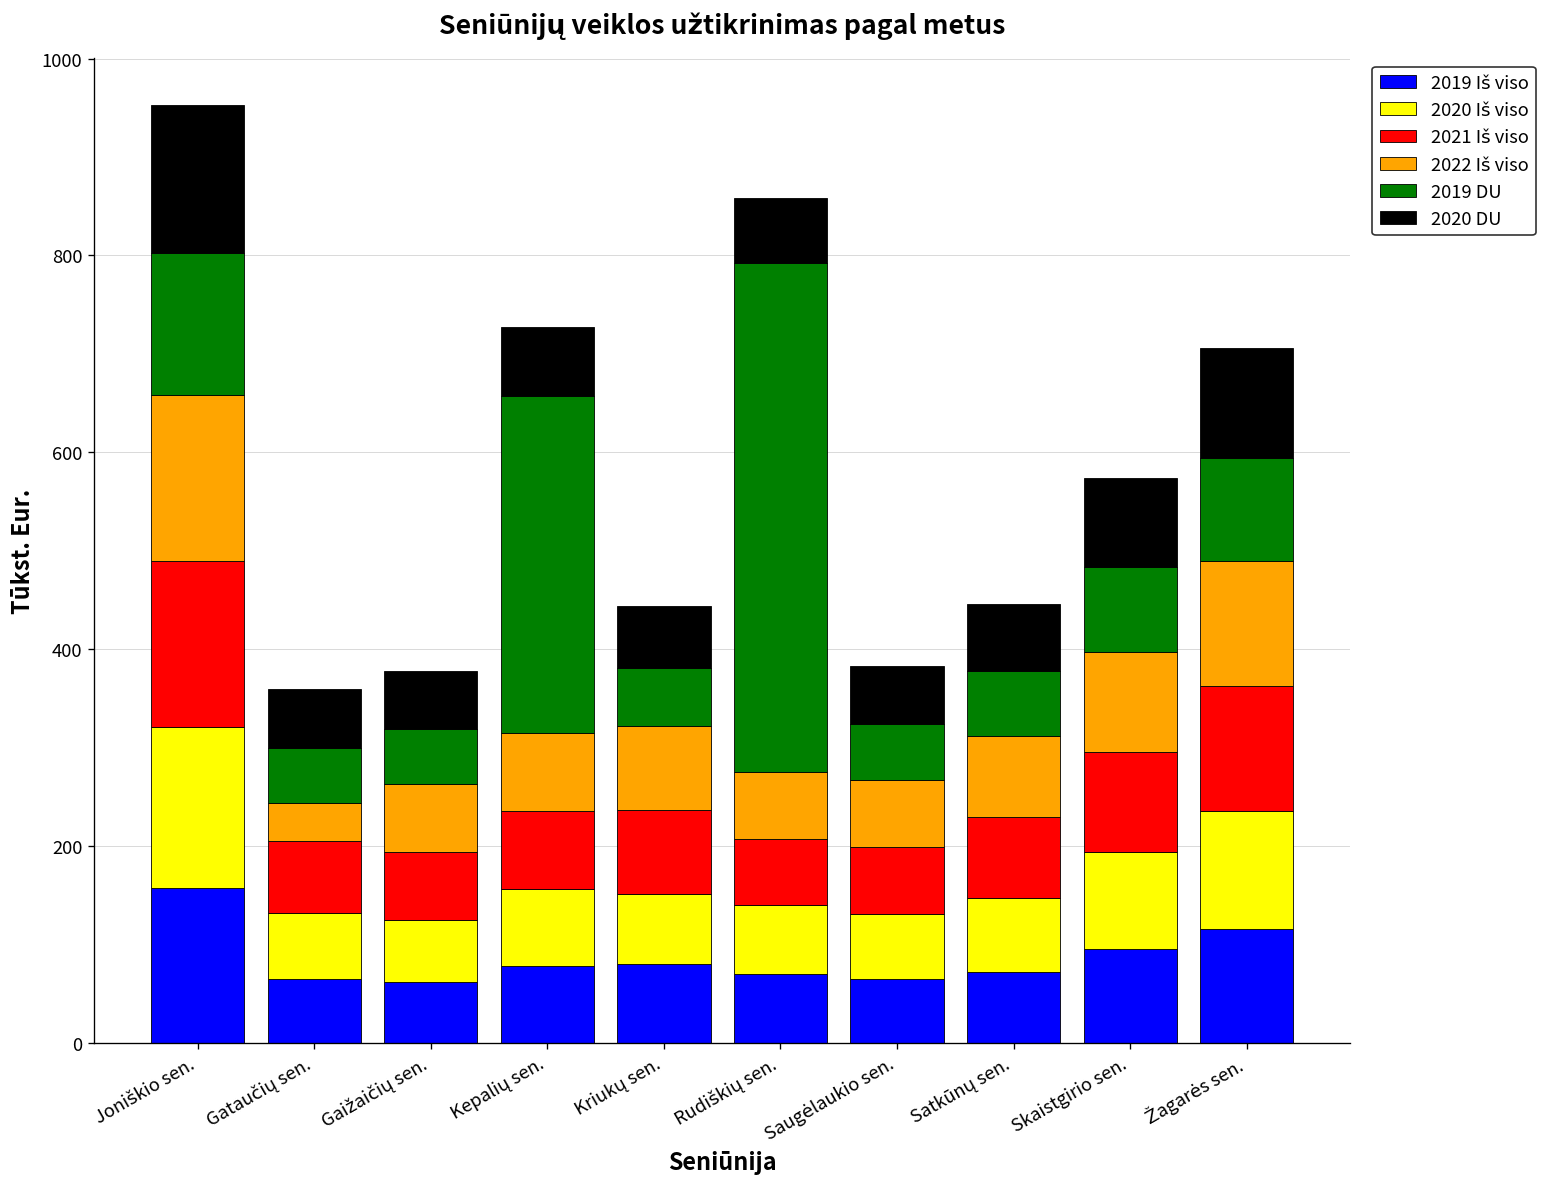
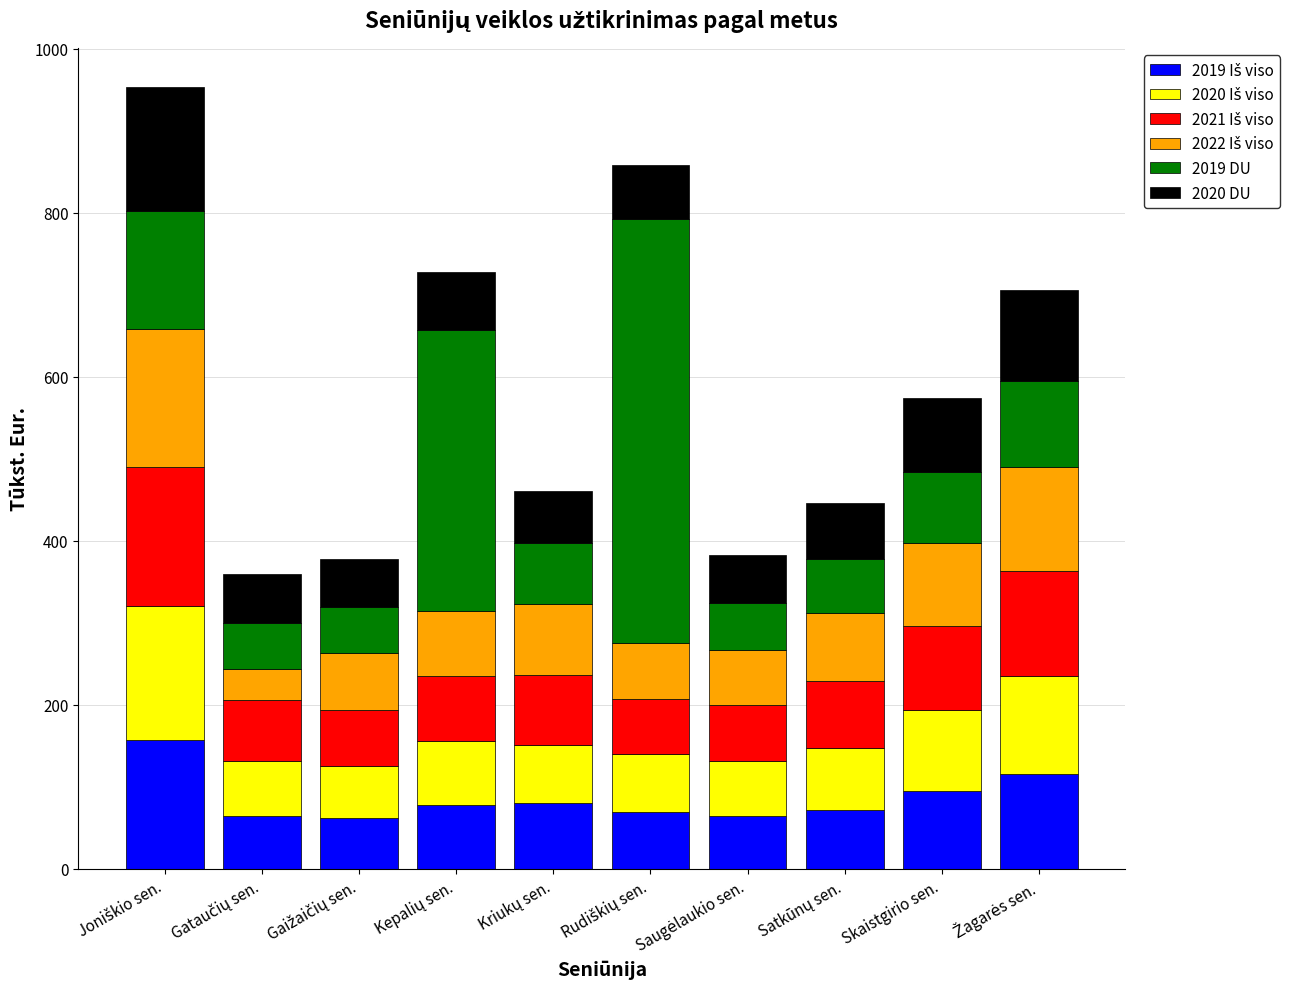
  {
    "2019 Iš viso": {
      "Joniškio sen.": 160,
      "Gataučių sen.": 60,
      "Gaižaičių sen.": 60,
      "Kepalių sen.": 80,
      "Kriukų sen.": 80,
      "Rudiškių sen.": 70,
      "Saugėlaukio sen.": 60,
      "Satkūnų sen.": 70,
      "Skaistgirio sen.": 100,
      "Žagarės sen.": 120
    },
    "2020 Iš viso": {
      "Joniškio sen.": 160,
      "Gataučių sen.": 70,
      "Gaižaičių sen.": 60,
      "Kepalių sen.": 80,
      "Kriukų sen.": 70,
      "Rudiškių sen.": 70,
      "Saugėlaukio sen.": 70,
      "Satkūnų sen.": 70,
      "Skaistgirio sen.": 100,
      "Žagarės sen.": 120
    },
    "2021 Iš viso": {
      "Joniškio sen.": 170,
      "Gataučių sen.": 70,
      "Gaižaičių sen.": 70,
      "Kepalių sen.": 80,
      "Kriukų sen.": 90,
      "Rudiškių sen.": 70,
      "Saugėlaukio sen.": 70,
      "Satkūnų sen.": 80,
      "Skaistgirio sen.": 100,
      "Žagarės sen.": 130
    },
    "2022 Iš viso": {
      "Joniškio sen.": 170,
      "Gataučių sen.": 40,
      "Gaižaičių sen.": 70,
      "Kepalių sen.": 80,
      "Kriukų sen.": 90,
      "Rudiškių sen.": 70,
      "Saugėlaukio sen.": 70,
      "Satkūnų sen.": 80,
      "Skaistgirio sen.": 100,
      "Žagarės sen.": 130
    },
    "2019 DU": {
      "Joniškio sen.": 140,
      "Gataučių sen.": 60,
      "Gaižaičių sen.": 60,
      "Kepalių sen.": 340,
-     "Kriukų sen.": 60,
+     "Kriukų sen.": 70,
      "Rudiškių sen.": 520,
      "Saugėlaukio sen.": 60,
      "Satkūnų sen.": 70,
      "Skaistgirio sen.": 90,
      "Žagarės sen.": 100
    },
    "2020 DU": {
      "Joniškio sen.": 150,
      "Gataučių sen.": 60,
      "Gaižaičių sen.": 60,
      "Kepalių sen.": 70,
      "Kriukų sen.": 60,
      "Rudiškių sen.": 70,
      "Saugėlaukio sen.": 60,
      "Satkūnų sen.": 70,
      "Skaistgirio sen.": 90,
      "Žagarės sen.": 110
    }
  }
